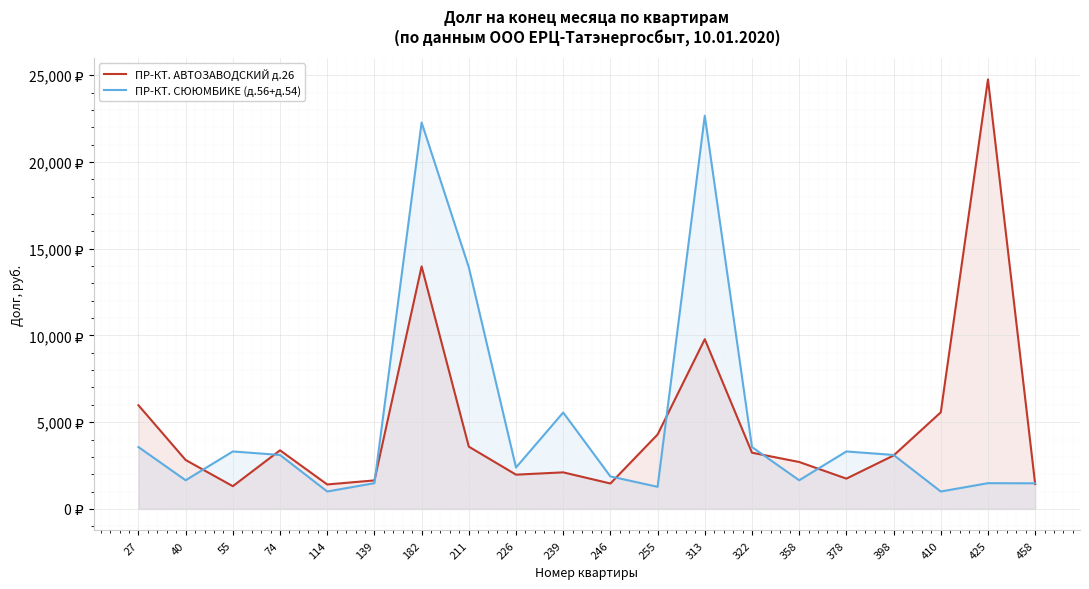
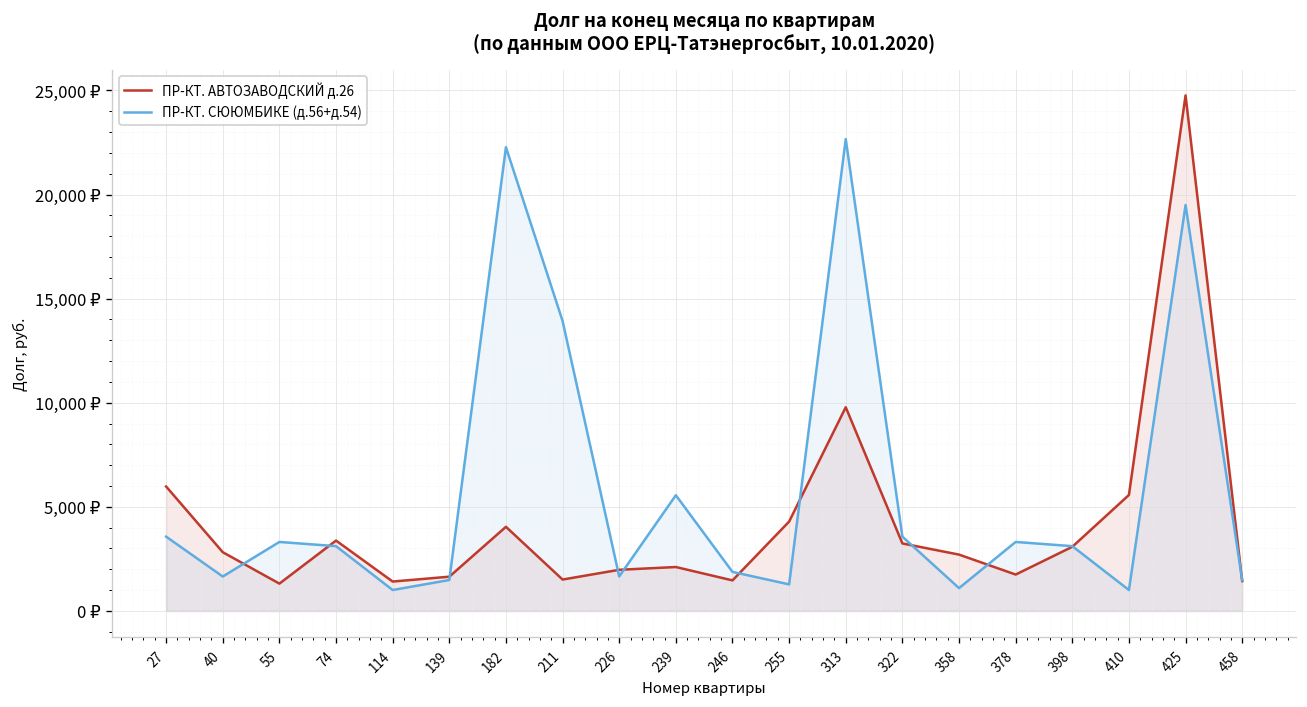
  {
    "ПР-КТ. АВТОЗАВОДСКИЙ д.26": {
      "27": "6,000 ₽",
      "40": "2,800 ₽",
      "55": "1,300 ₽",
      "74": "3,400 ₽",
      "114": "1,400 ₽",
      "139": "1,600 ₽",
-     "182": "14,000 ₽",
-     "211": "3,600 ₽",
+     "182": "4,000 ₽",
+     "211": "1,500 ₽",
      "226": "2,000 ₽",
      "239": "2,100 ₽",
      "246": "1,500 ₽",
      "255": "4,300 ₽",
      "313": "9,800 ₽",
      "322": "3,200 ₽",
      "358": "2,700 ₽",
      "378": "1,700 ₽",
      "410": "5,600 ₽",
      "425": "24,800 ₽"
    },
    "ПР-КТ. СЮЮМБИКЕ (д.56+д.54)": {
      "27": "3,600 ₽",
      "40": "1,700 ₽",
      "55": "3,300 ₽",
      "74": "3,100 ₽",
      "114": "1,000 ₽",
      "139": "1,500 ₽",
      "182": "22,300 ₽",
      "211": "13,900 ₽",
-     "226": "2,400 ₽",
+     "226": "1,700 ₽",
      "239": "5,600 ₽",
      "246": "1,900 ₽",
      "255": "1,300 ₽",
      "313": "22,700 ₽",
      "322": "3,600 ₽",
-     "358": "1,700 ₽",
+     "358": "1,100 ₽",
      "378": "3,300 ₽",
      "410": "1,000 ₽",
-     "425": "1,500 ₽"
+     "425": "19,500 ₽"
    }
  }
